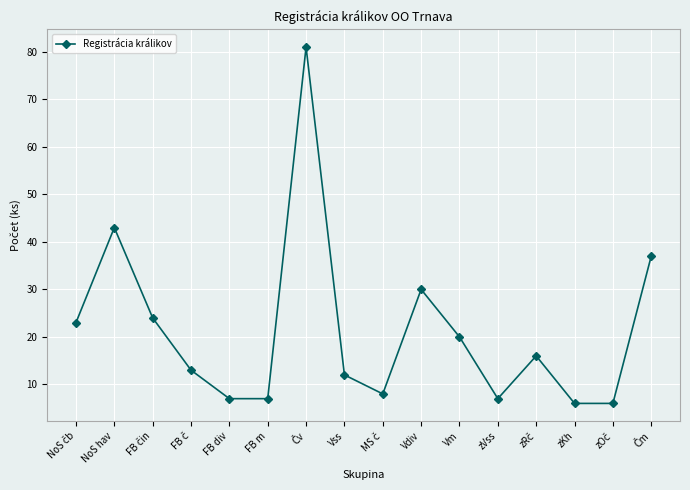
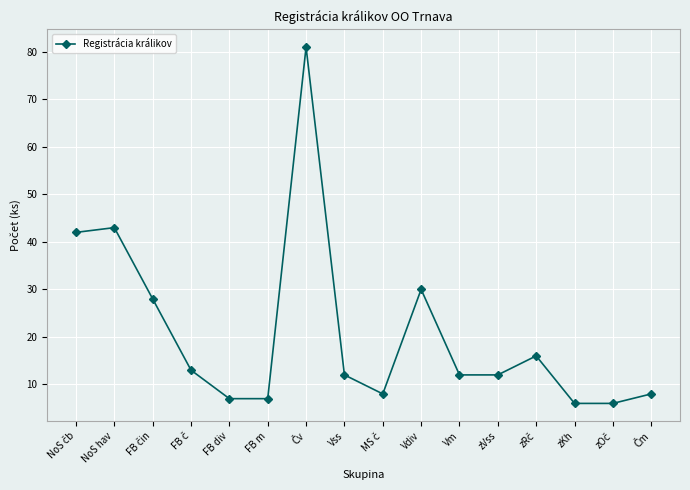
  {
-   "NoS čb": 23,
+   "NoS čb": 42,
    "NoS hav": 43,
-   "FB čin": 24,
+   "FB čin": 28,
    "FB č": 13,
    "FB div": 7,
    "FB m": 7,
    "Čv": 81,
    "Vss": 12,
    "MS č": 8,
    "Vdiv": 30,
-   "Vm": 20,
-   "zVss": 7,
+   "Vm": 12,
+   "zVss": 12,
    "zRč": 16,
    "zKh": 6,
    "zOč": 6,
-   "Čm": 37
+   "Čm": 8
  }
